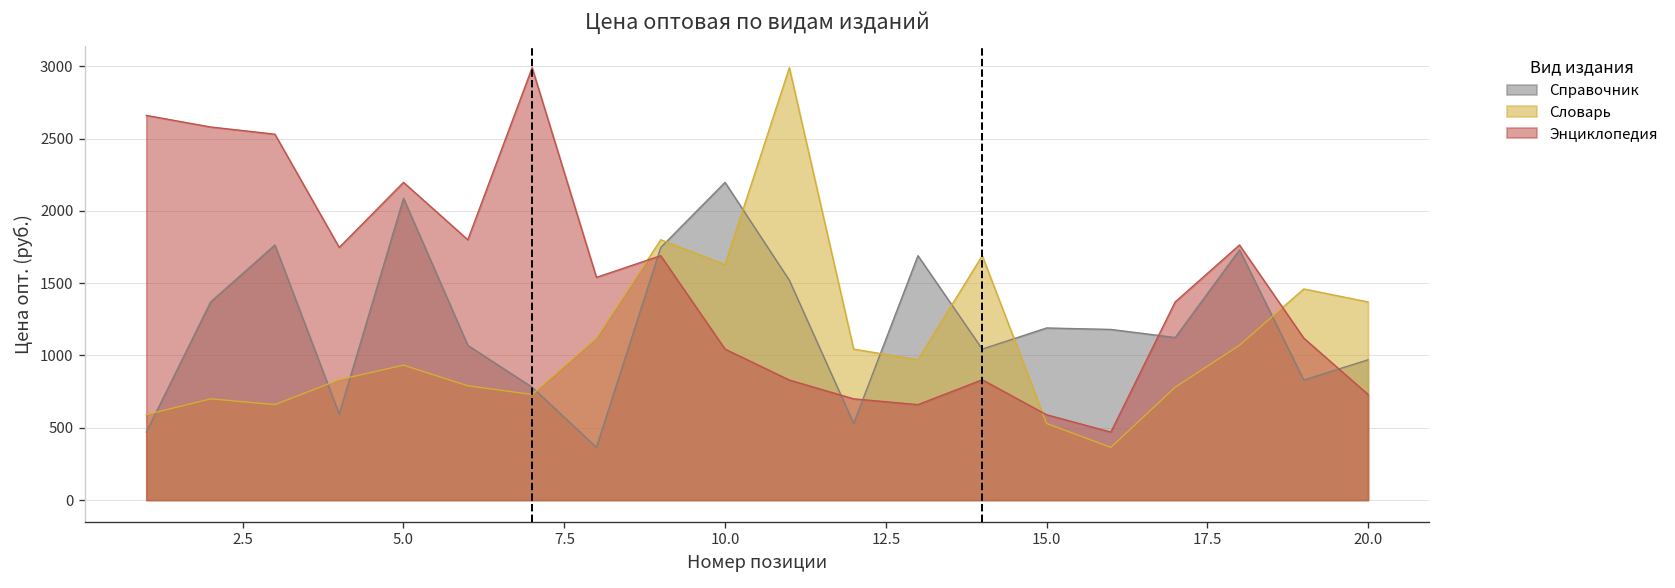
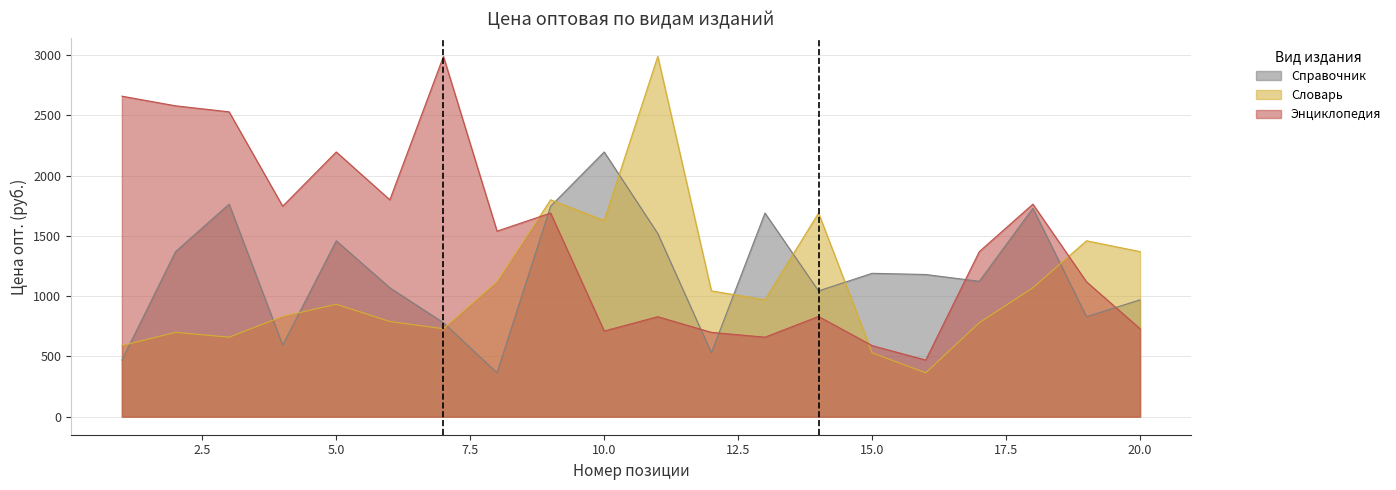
  {
    "Справочник": {
-     "5.0": 2090,
+     "5.0": 1460,
      "10.0": 2200,
      "15.0": 1190,
      "20.0": 970
    },
    "Словарь": {
      "5.0": 930,
      "10.0": 1630,
      "15.0": 530,
      "20.0": 1370
    },
    "Энциклопедия": {
      "5.0": 2200,
-     "10.0": 1040,
+     "10.0": 710,
      "15.0": 590,
      "20.0": 730
    }
  }
